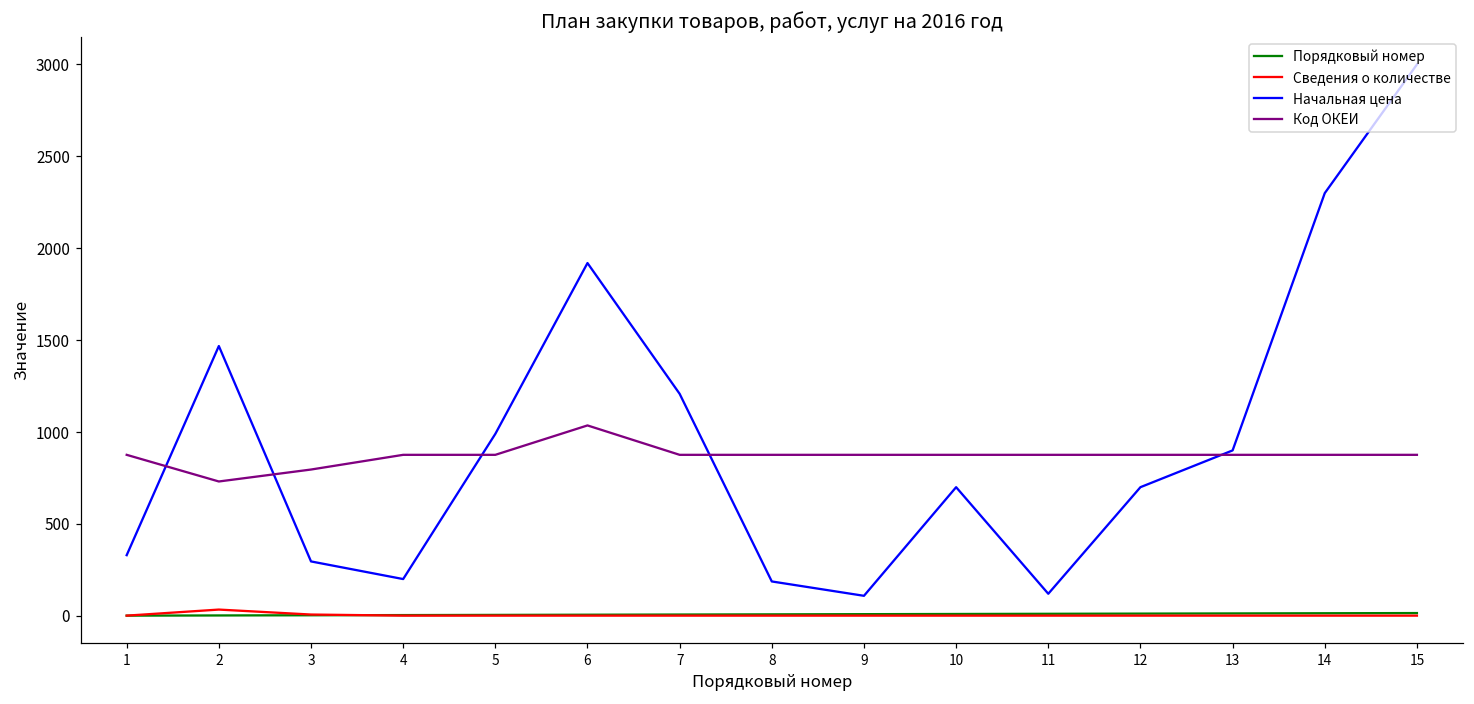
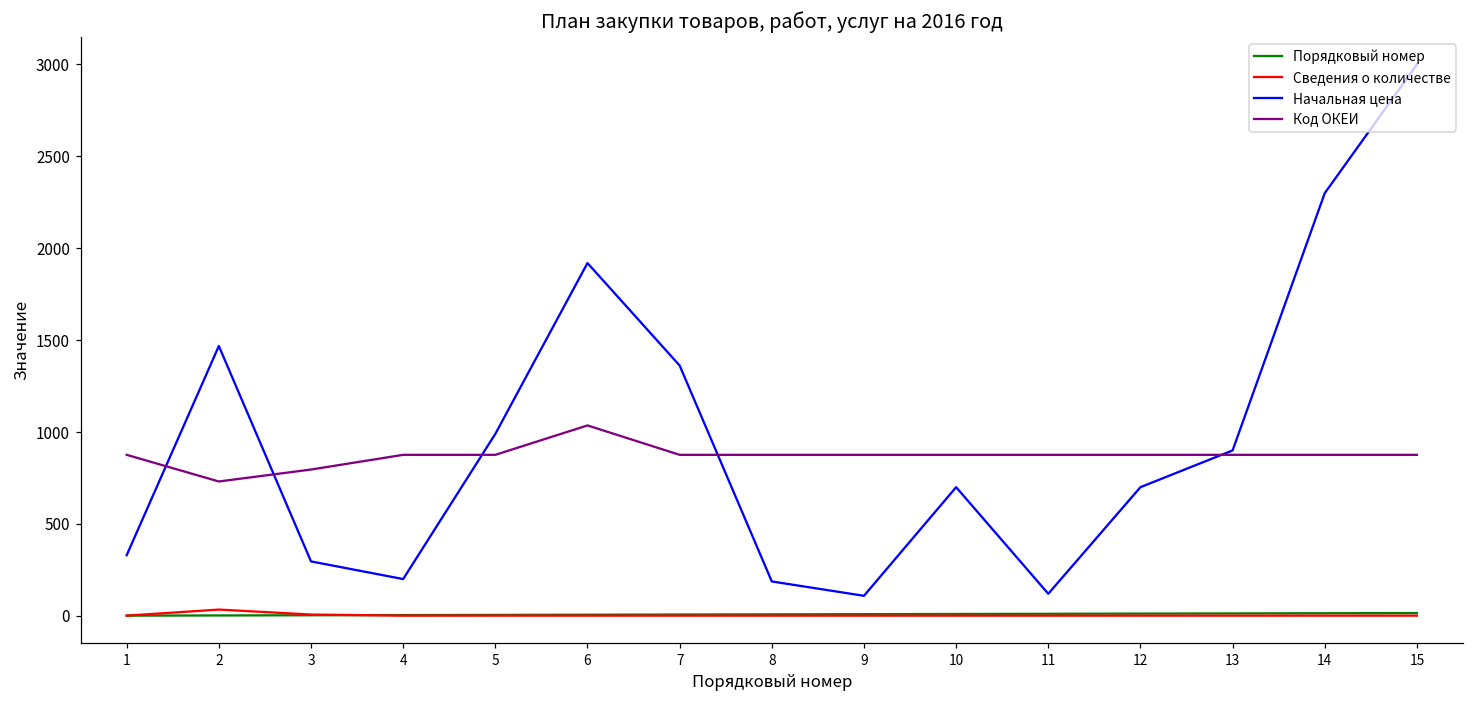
  {
    "Порядковый номер": {
      "2": 0
    },
    "Сведения о количестве": {
      "2": 30
    },
    "Начальная цена": {
      "1": 330,
      "2": 1470,
      "3": 300,
      "4": 200,
      "5": 990,
      "6": 1920,
-     "7": 1210,
+     "7": 1360,
      "8": 190,
      "9": 110,
      "10": 700,
      "11": 120,
      "12": 700,
      "13": 900,
      "14": 2300
    },
    "Код ОКЕИ": {
      "1": 880,
      "2": 730,
      "3": 800,
      "4": 880,
      "5": 880,
      "6": 1040,
      "7": 880,
      "8": 880,
      "9": 880,
      "10": 880,
      "11": 880,
      "12": 880,
      "13": 880,
      "14": 880,
      "15": 880
    }
  }
